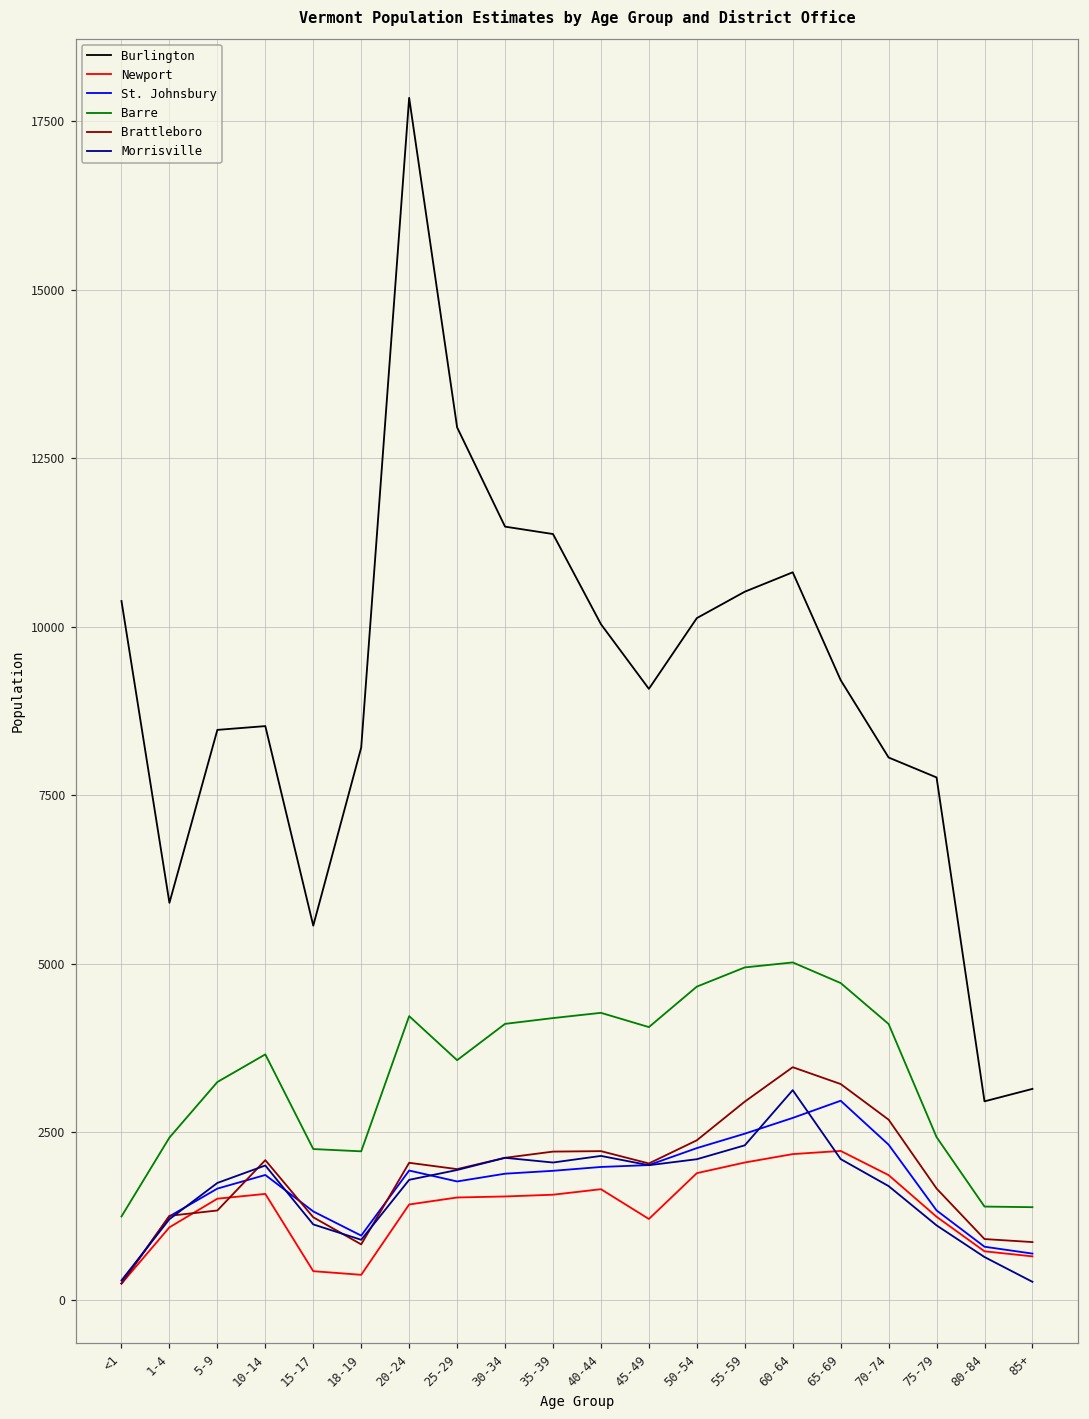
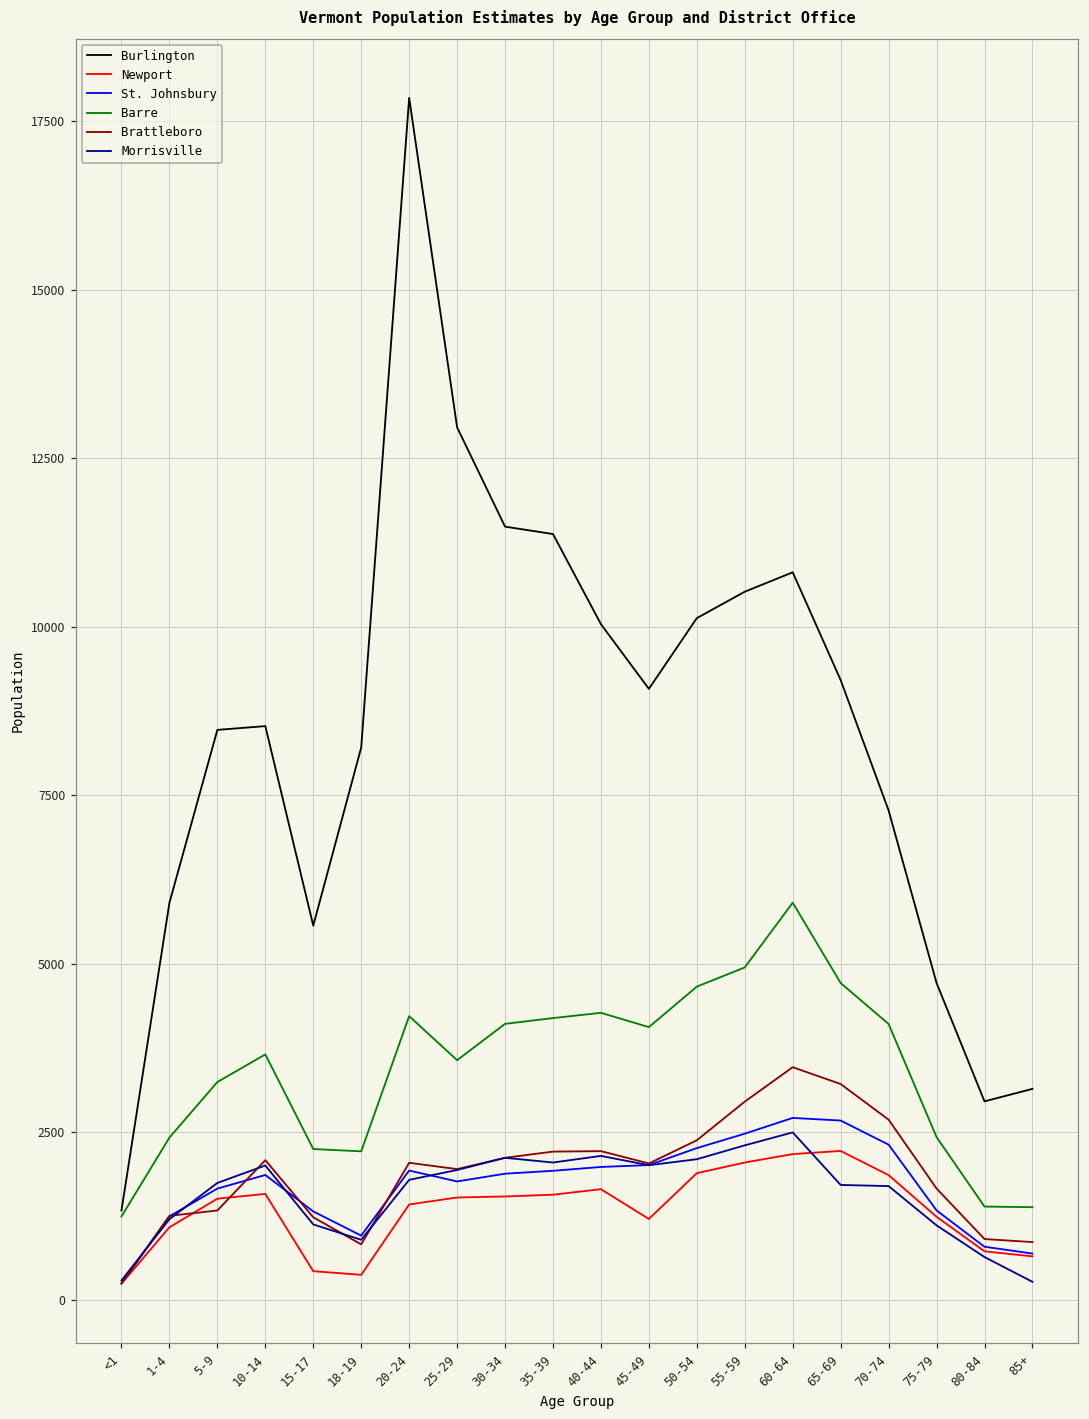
  {
    "Burlington": {
-     "<1": 10400,
+     "<1": 1300,
      "1-4": 5900,
      "5-9": 8500,
      "10-14": 8500,
      "15-17": 5600,
      "18-19": 8200,
      "20-24": 17900,
      "25-29": 13000,
      "30-34": 11500,
      "35-39": 11400,
      "40-44": 10000,
      "45-49": 9100,
      "50-54": 10100,
      "55-59": 10500,
      "60-64": 10800,
      "65-69": 9200,
-     "70-74": 8100,
-     "75-79": 7800,
+     "70-74": 7300,
+     "75-79": 4700,
      "80-84": 3000,
      "85+": 3100
    },
    "Newport": {
      "1-4": 1100,
      "5-9": 1500,
      "10-14": 1600,
      "15-17": 400,
      "18-19": 400,
      "20-24": 1400,
      "25-29": 1500,
      "30-34": 1500,
      "35-39": 1600,
      "40-44": 1700,
      "45-49": 1200,
      "50-54": 1900,
      "55-59": 2000,
      "60-64": 2200,
      "65-69": 2200,
      "70-74": 1900,
      "75-79": 1200,
      "80-84": 700
    },
    "St. Johnsbury": {
      "5-9": 1700,
      "10-14": 1900,
      "15-17": 1300,
      "18-19": 1000,
      "20-24": 1900,
      "25-29": 1800,
      "30-34": 1900,
      "35-39": 1900,
      "40-44": 2000,
      "50-54": 2300,
      "55-59": 2500,
      "60-64": 2700,
-     "65-69": 3000,
+     "65-69": 2700,
      "70-74": 2300,
      "75-79": 1300,
      "80-84": 800
    },
    "Barre": {
      "<1": 1200,
      "1-4": 2400,
      "5-9": 3200,
      "10-14": 3700,
      "15-17": 2200,
      "18-19": 2200,
      "20-24": 4200,
      "25-29": 3600,
      "30-34": 4100,
      "35-39": 4200,
      "40-44": 4300,
      "45-49": 4100,
      "50-54": 4700,
      "55-59": 4900,
-     "60-64": 5000,
+     "60-64": 5900,
      "65-69": 4700,
      "70-74": 4100,
      "75-79": 2400,
      "80-84": 1400,
      "85+": 1400
    },
    "Brattleboro": {
      "5-9": 1300,
      "10-14": 2100,
      "15-17": 1200,
      "18-19": 800,
      "20-24": 2000,
      "35-39": 2200,
      "40-44": 2200,
      "50-54": 2400,
      "55-59": 3000,
      "60-64": 3500,
      "65-69": 3200,
      "70-74": 2700,
      "75-79": 1700,
      "80-84": 900,
      "85+": 900
    },
    "Morrisville": {
      "<1": 300,
      "5-9": 1700,
      "10-14": 2000,
      "15-17": 1100,
      "18-19": 900,
      "20-24": 1800,
      "35-39": 2000,
      "40-44": 2100,
      "50-54": 2100,
      "55-59": 2300,
-     "60-64": 3100,
-     "65-69": 2100,
+     "60-64": 2500,
+     "65-69": 1700,
      "70-74": 1700,
      "75-79": 1100,
      "80-84": 600,
      "85+": 300
    }
  }
